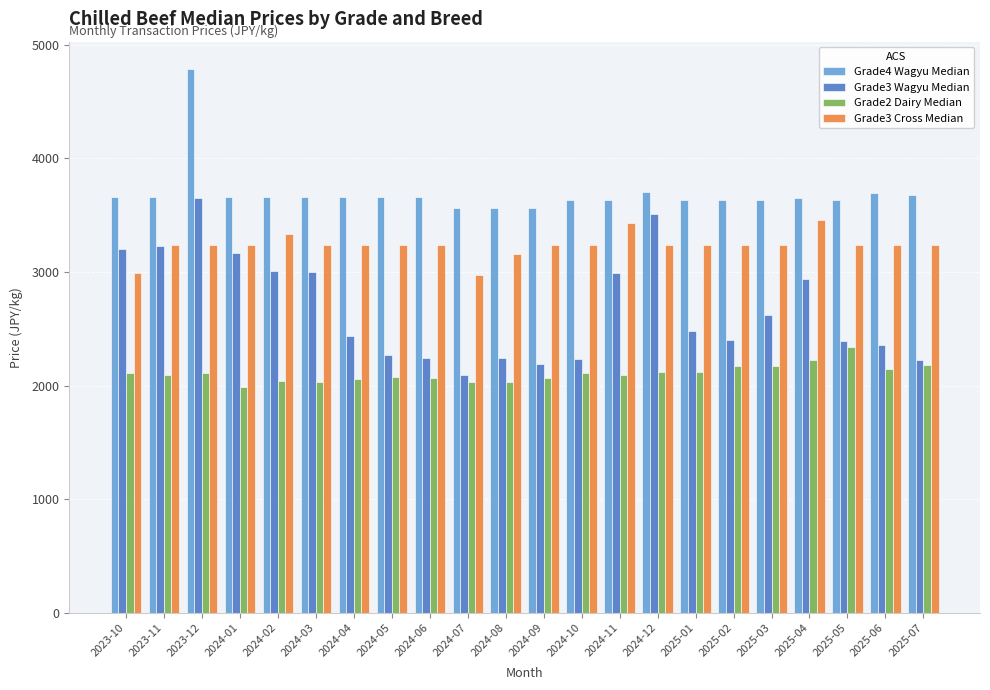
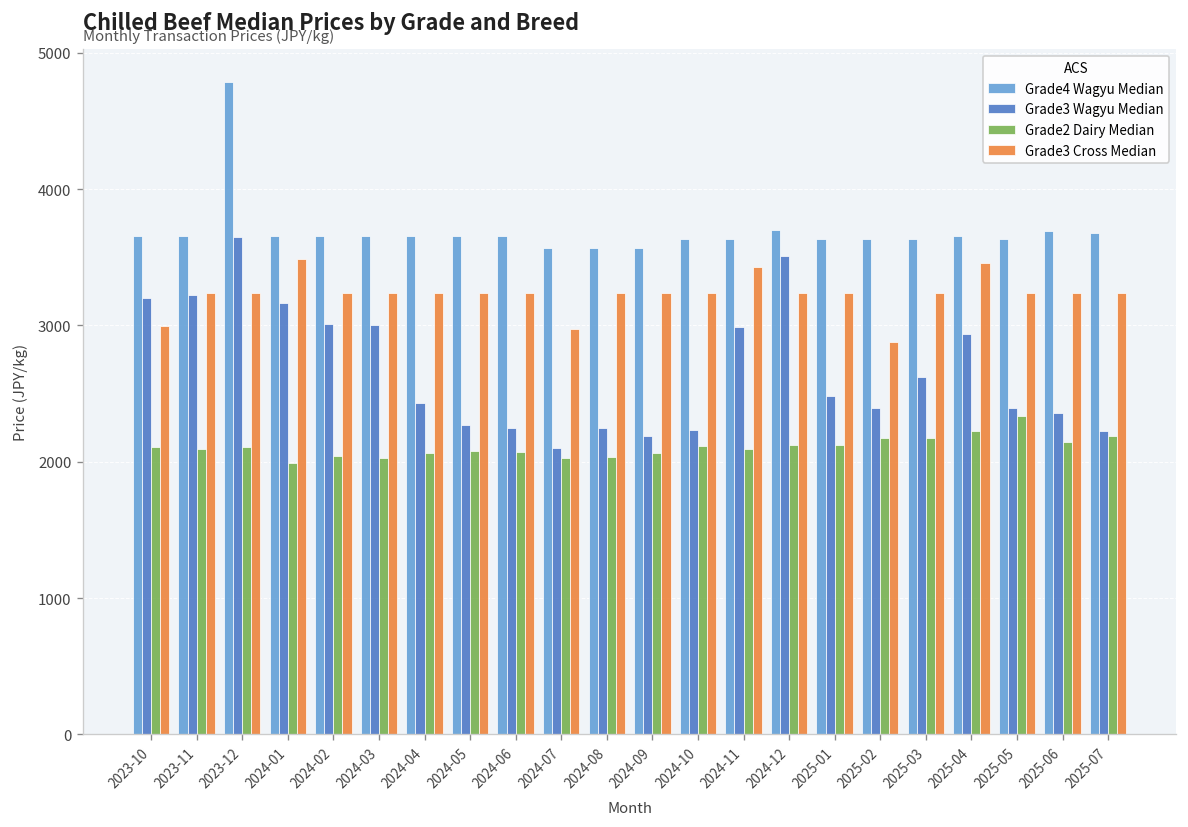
  {
    "Grade2 Dairy Median": {
      "2023-10": 2110,
      "2023-11": 2090,
      "2023-12": 2110,
      "2024-01": 1990,
      "2024-02": 2040,
      "2024-03": 2030,
      "2024-04": 2060,
      "2024-05": 2080,
      "2024-06": 2070,
      "2024-07": 2030,
      "2024-08": 2030,
      "2024-09": 2060,
      "2024-10": 2110,
      "2024-11": 2090,
      "2024-12": 2120,
      "2025-01": 2120,
      "2025-02": 2170,
      "2025-03": 2170,
      "2025-04": 2220,
      "2025-05": 2340,
      "2025-06": 2150,
      "2025-07": 2190
    },
    "Grade3 Cross Median": {
      "2023-10": 2990,
      "2023-11": 3240,
      "2023-12": 3240,
-     "2024-01": 3240,
-     "2024-02": 3340,
+     "2024-01": 3490,
+     "2024-02": 3240,
      "2024-03": 3240,
      "2024-04": 3240,
      "2024-05": 3240,
      "2024-06": 3240,
      "2024-07": 2970,
-     "2024-08": 3160,
+     "2024-08": 3240,
      "2024-09": 3240,
      "2024-10": 3240,
      "2024-11": 3430,
      "2024-12": 3240,
      "2025-01": 3240,
-     "2025-02": 3240,
+     "2025-02": 2880,
      "2025-03": 3240,
      "2025-04": 3460,
      "2025-05": 3240,
      "2025-06": 3240,
      "2025-07": 3240
    }
  }
